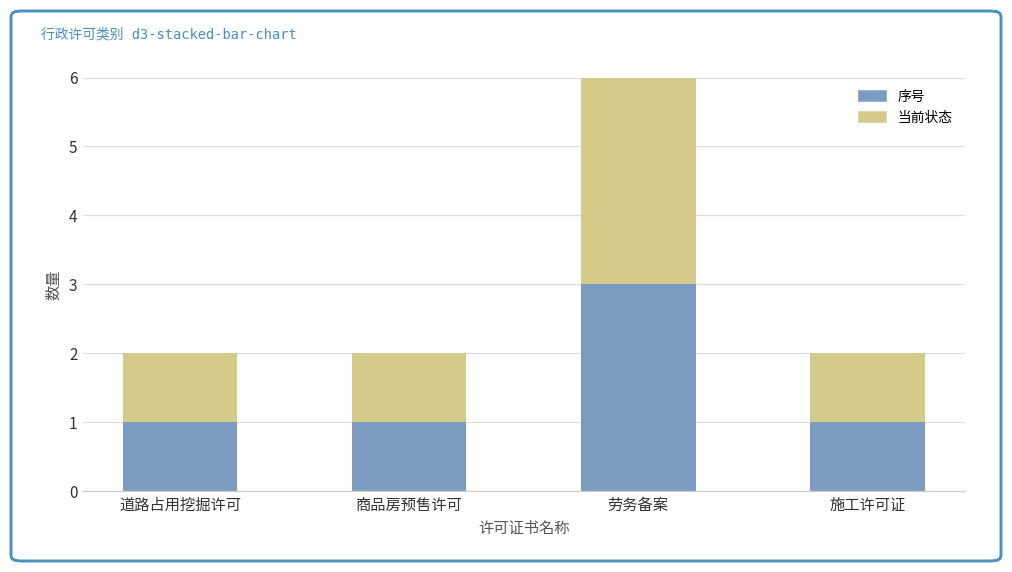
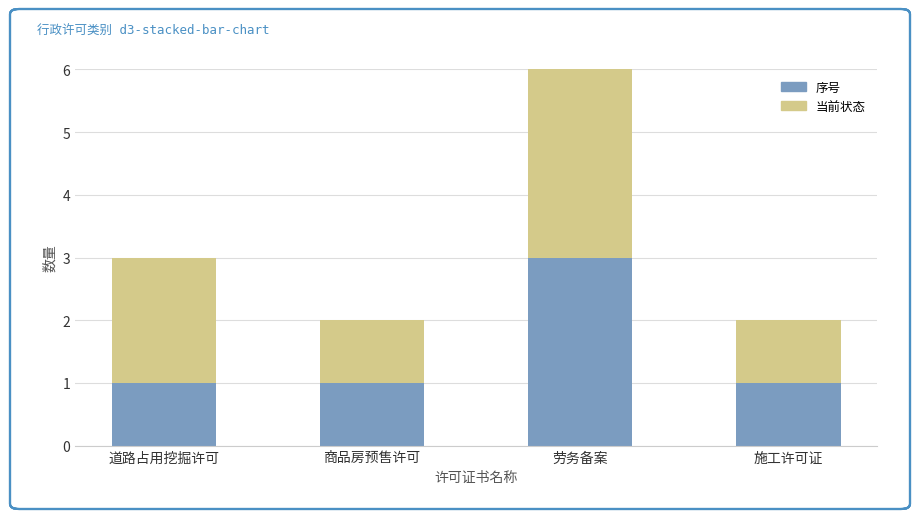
  {
    "序号": {
      "道路占用挖掘许可": 1,
      "商品房预售许可": 1,
      "劳务备案": 3,
      "施工许可证": 1
    },
    "当前状态": {
-     "道路占用挖掘许可": 1,
+     "道路占用挖掘许可": 2,
      "商品房预售许可": 1,
      "劳务备案": 3,
      "施工许可证": 1
    }
  }
